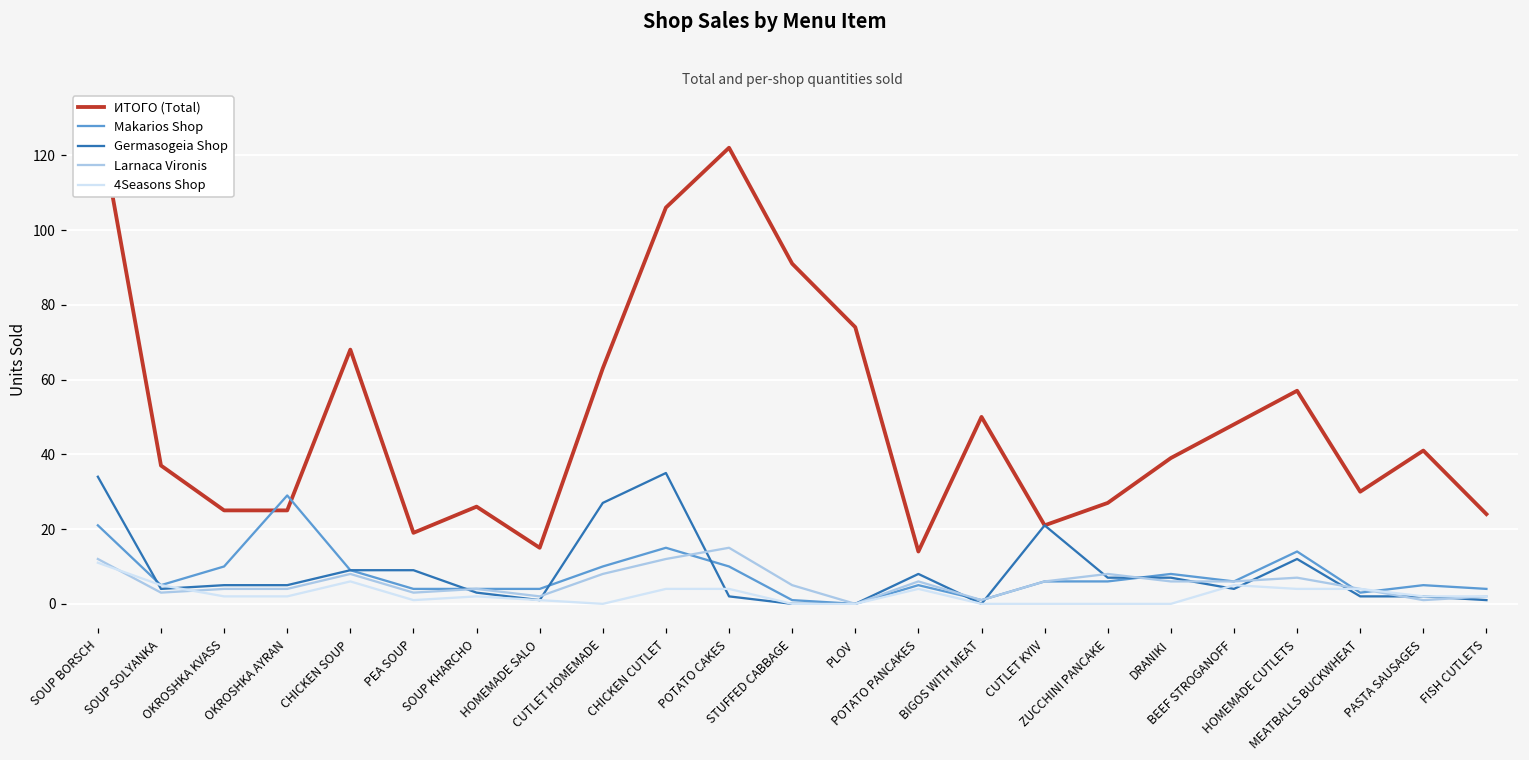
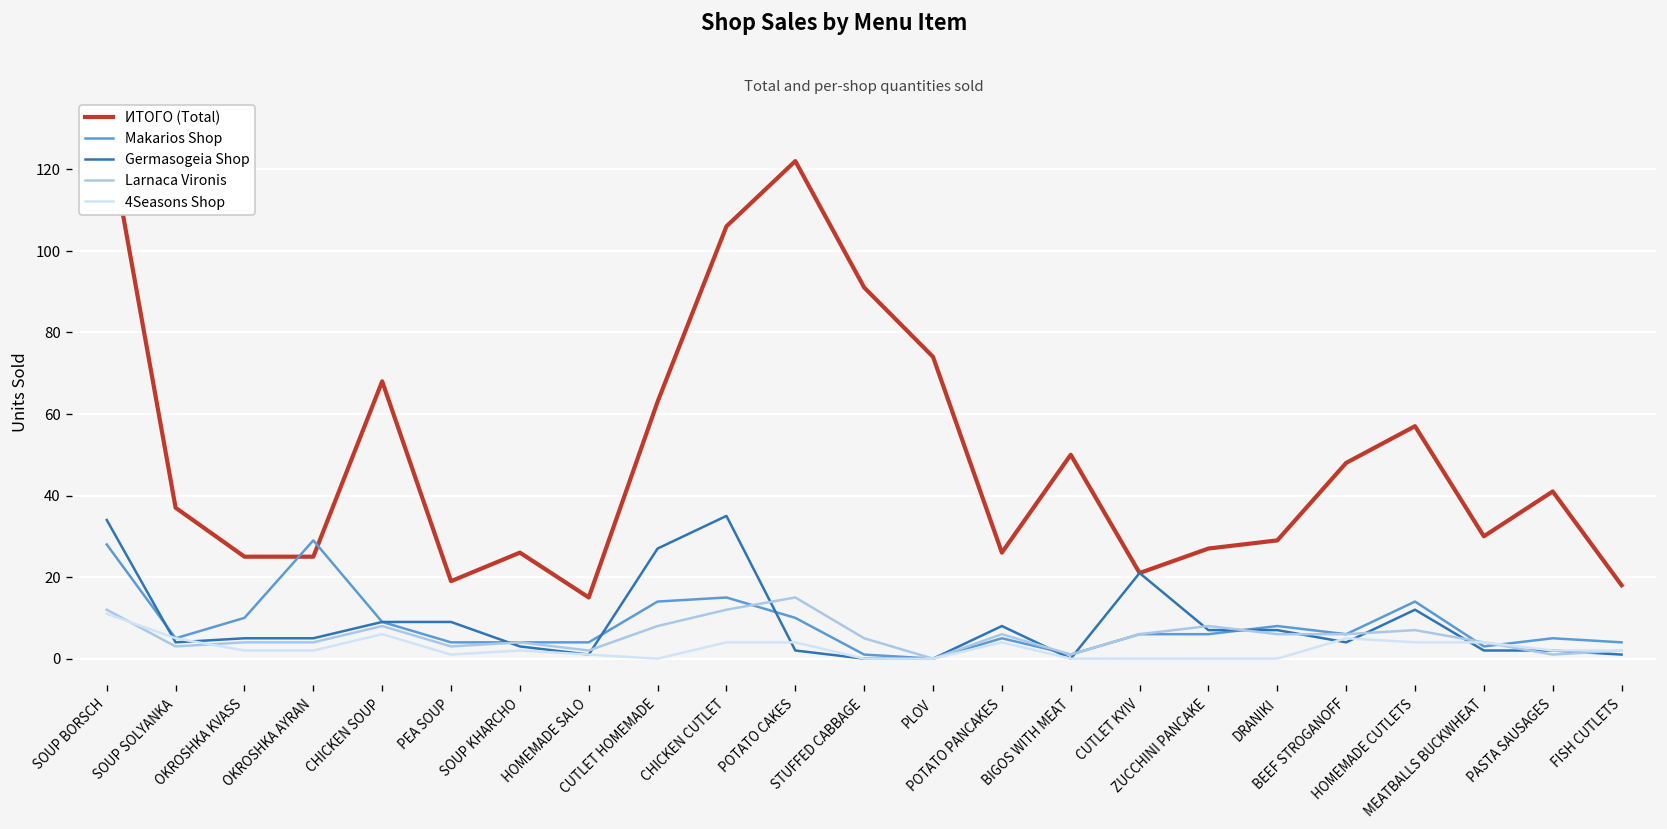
  {
    "ИТОГО (Total)": {
      "SOUP SOLYANKA": 37,
      "OKROSHKA KVASS": 25,
      "OKROSHKA AYRAN": 25,
      "CHICKEN SOUP": 68,
      "PEA SOUP": 19,
      "SOUP KHARCHO": 26,
      "HOMEMADE SALO": 15,
      "CUTLET HOMEMADE": 63,
      "CHICKEN CUTLET": 106,
      "POTATO CAKES": 122,
      "STUFFED CABBAGE": 91,
      "PLOV": 74,
-     "POTATO PANCAKES": 14,
+     "POTATO PANCAKES": 26,
      "BIGOS WITH MEAT": 50,
      "ZUCCHINI PANCAKE": 27,
-     "DRANIKI": 39,
+     "DRANIKI": 29,
      "BEEF STROGANOFF": 48,
      "HOMEMADE CUTLETS": 57,
      "MEATBALLS BUCKWHEAT": 30,
      "PASTA SAUSAGES": 41,
-     "FISH CUTLETS": 24
+     "FISH CUTLETS": 18
    },
    "Makarios Shop": {
-     "SOUP BORSCH": 21,
+     "SOUP BORSCH": 28,
      "OKROSHKA KVASS": 10,
      "OKROSHKA AYRAN": 29,
      "PEA SOUP": 4,
      "HOMEMADE SALO": 4,
-     "CUTLET HOMEMADE": 10,
+     "CUTLET HOMEMADE": 14,
      "CHICKEN CUTLET": 15,
      "POTATO CAKES": 10,
      "STUFFED CABBAGE": 1,
      "POTATO PANCAKES": 5,
      "ZUCCHINI PANCAKE": 6,
      "DRANIKI": 8,
      "HOMEMADE CUTLETS": 14,
      "MEATBALLS BUCKWHEAT": 3,
      "PASTA SAUSAGES": 5,
      "FISH CUTLETS": 4
    },
    "Germasogeia Shop": {
      "SOUP BORSCH": 34,
      "SOUP SOLYANKA": 4,
      "OKROSHKA KVASS": 5,
      "OKROSHKA AYRAN": 5,
      "PEA SOUP": 9,
      "SOUP KHARCHO": 3,
      "CUTLET HOMEMADE": 27,
      "CHICKEN CUTLET": 35,
      "POTATO CAKES": 2,
      "POTATO PANCAKES": 8,
      "ZUCCHINI PANCAKE": 7,
      "DRANIKI": 7,
      "BEEF STROGANOFF": 4,
      "HOMEMADE CUTLETS": 12,
      "MEATBALLS BUCKWHEAT": 2,
      "FISH CUTLETS": 1
    }
  }
